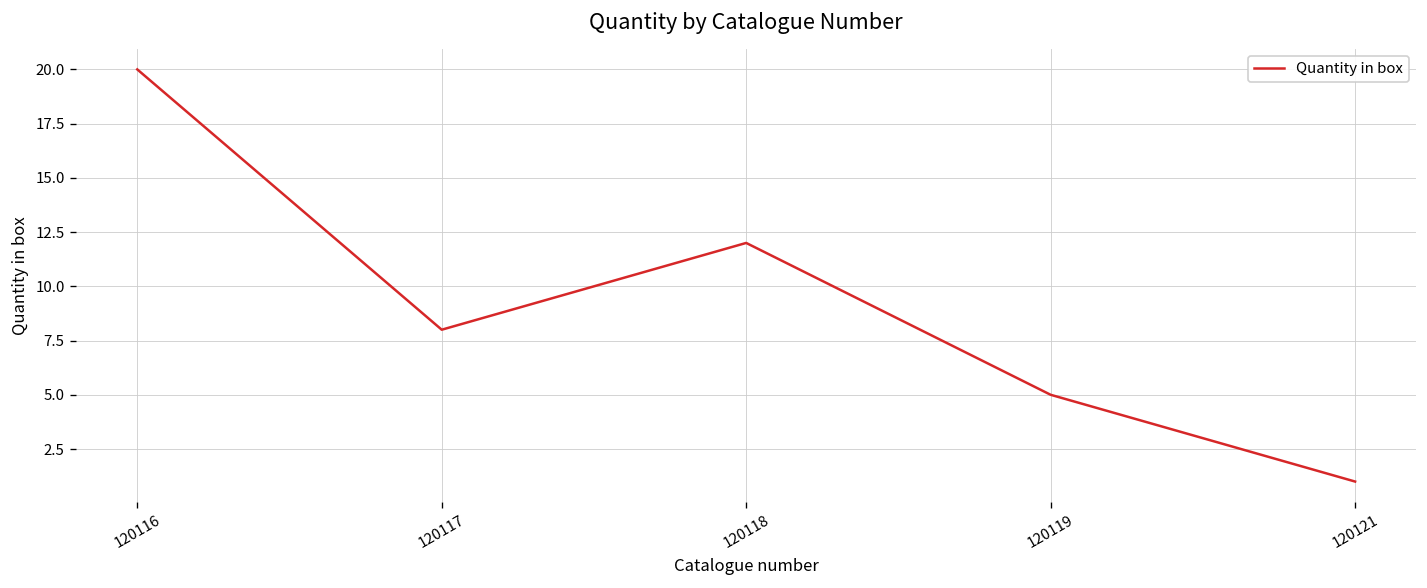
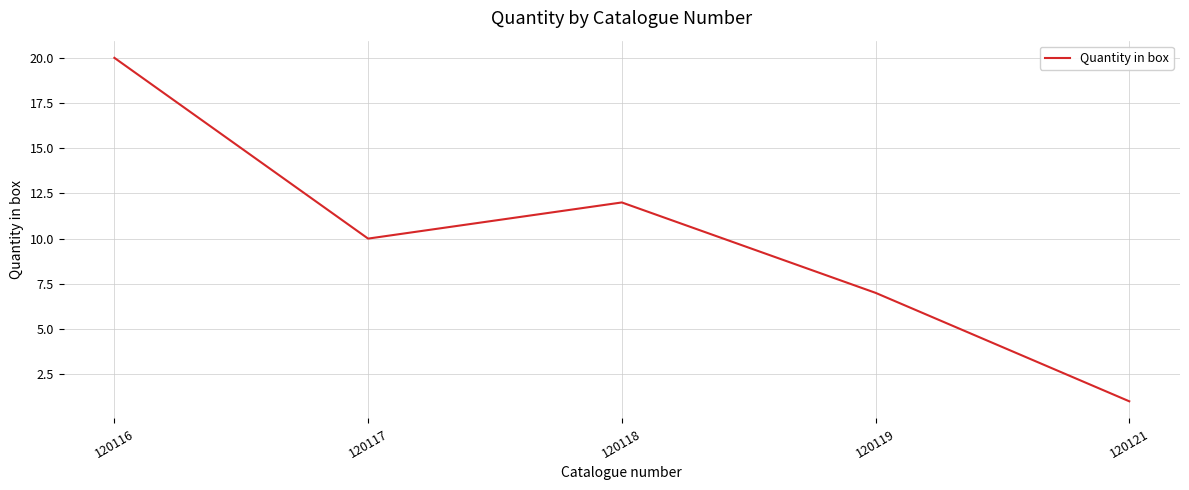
  {
    "120116": 20,
-   "120117": 8,
+   "120117": 10,
    "120118": 12,
-   "120119": 5,
+   "120119": 7,
    "120121": 1
  }
